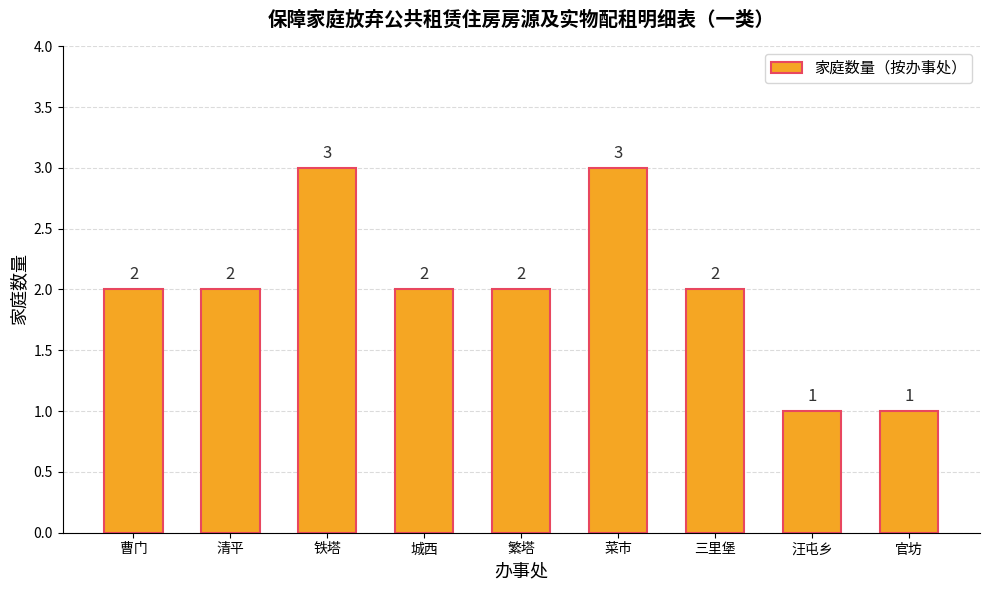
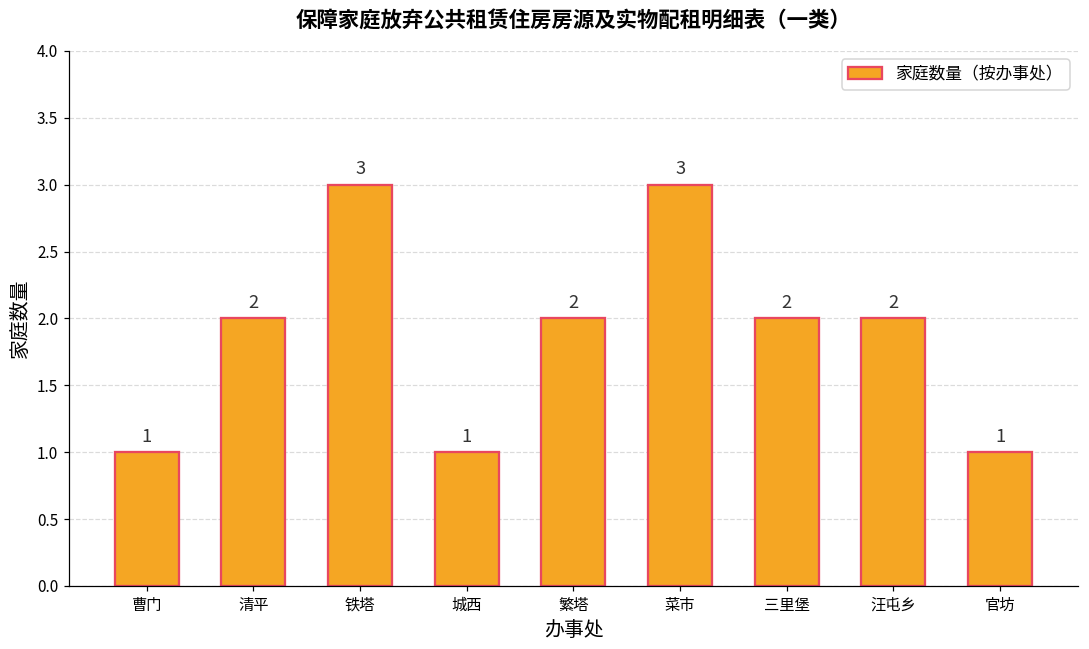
  {
-   "曹门": 2,
+   "曹门": 1,
    "清平": 2,
    "铁塔": 3,
-   "城西": 2,
+   "城西": 1,
    "繁塔": 2,
    "菜市": 3,
    "三里堡": 2,
-   "汪屯乡": 1,
+   "汪屯乡": 2,
    "官坊": 1
  }
